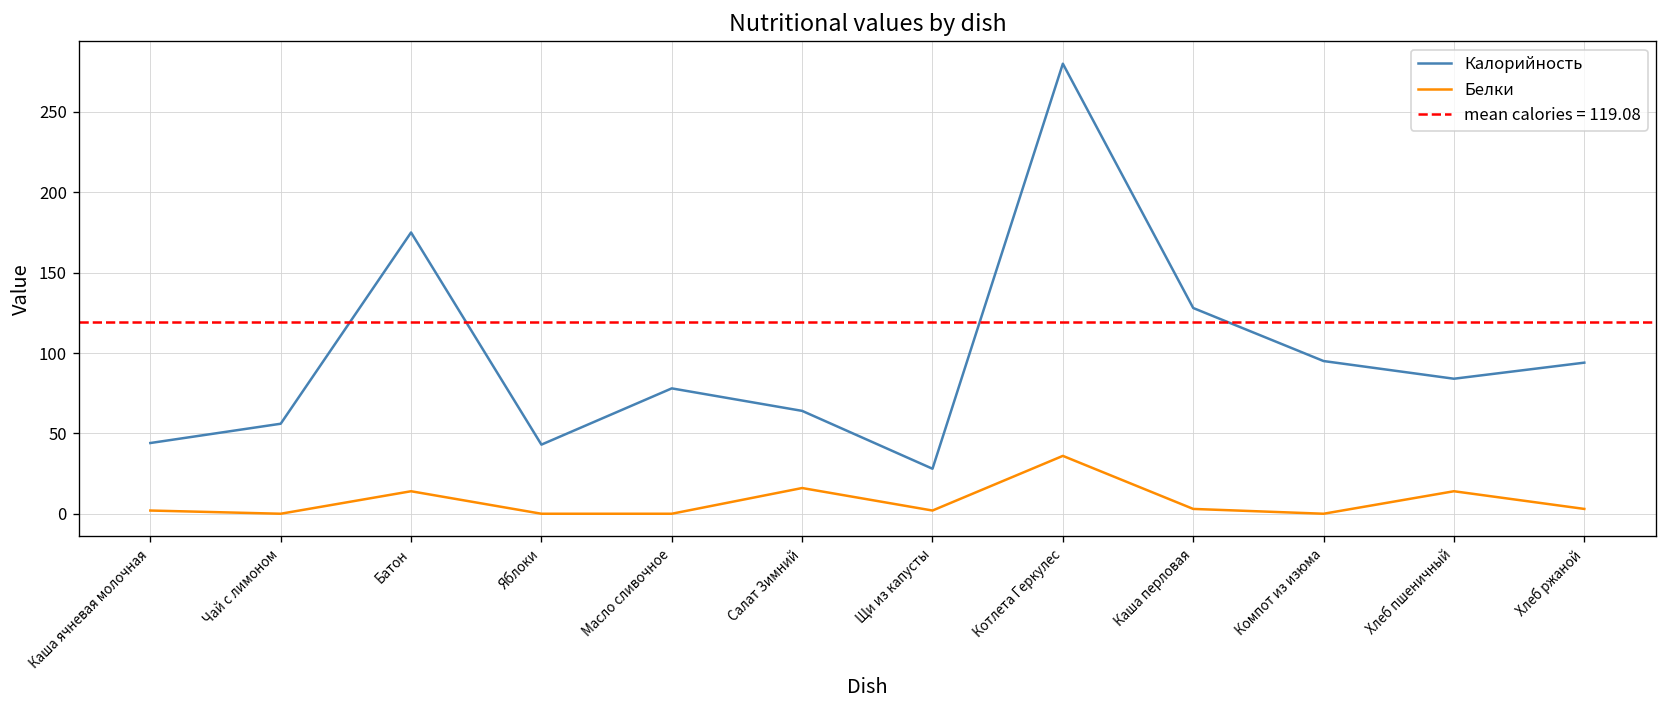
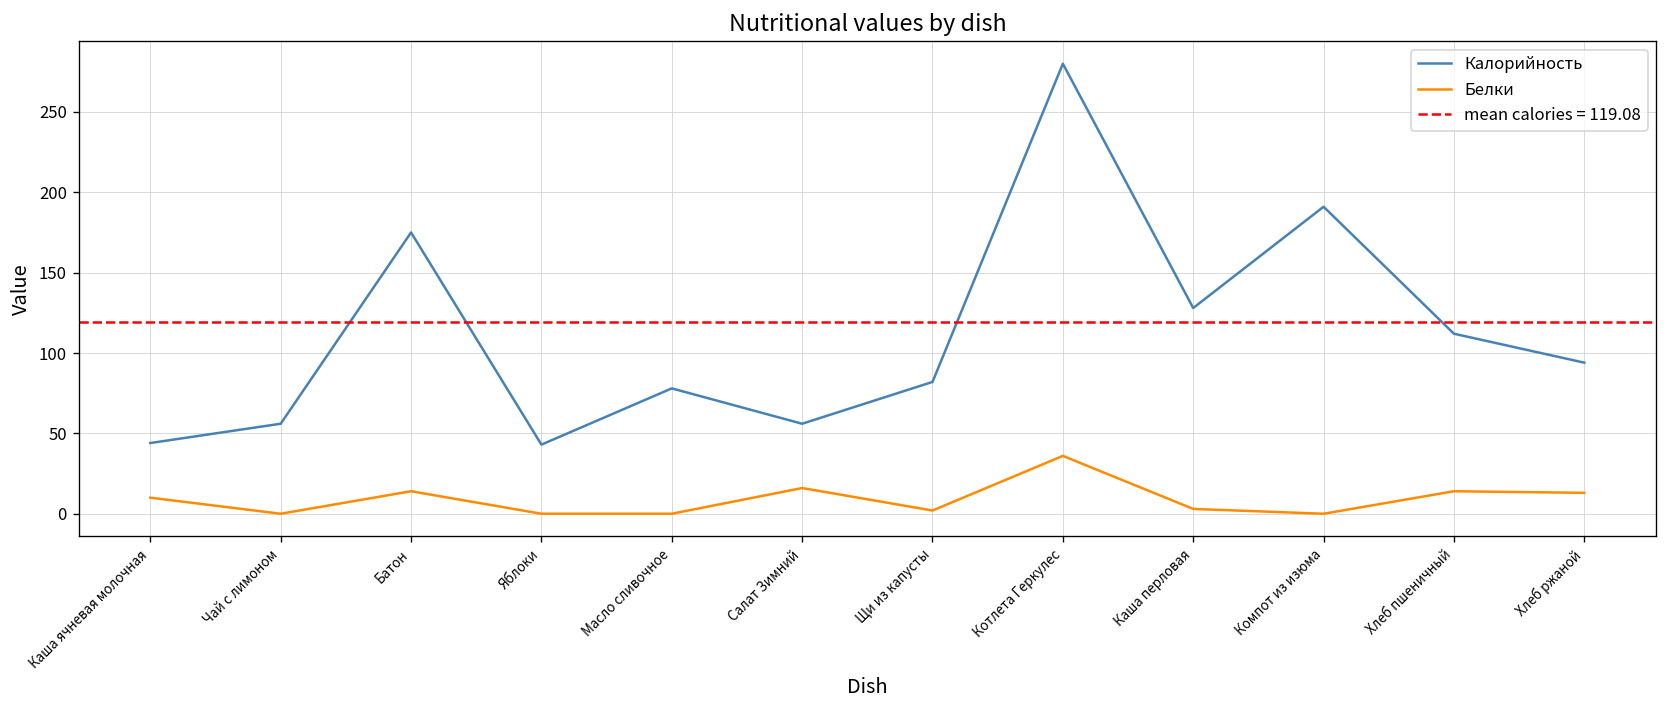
  {
    "Калорийность": {
      "Каша ячневая молочная": 44,
      "Чай с лимоном": 56,
      "Батон": 175,
      "Яблоки": 43,
      "Масло сливочное": 78,
-     "Салат Зимний": 64,
-     "Щи из капусты": 28,
+     "Салат Зимний": 56,
+     "Щи из капусты": 82,
      "Котлета Геркулес": 280,
      "Каша перловая": 128,
-     "Компот из изюма": 95,
-     "Хлеб пшеничный": 84,
+     "Компот из изюма": 191,
+     "Хлеб пшеничный": 112,
      "Хлеб ржаной": 94
    },
    "Белки": {
-     "Каша ячневая молочная": 2,
+     "Каша ячневая молочная": 10,
      "Чай с лимоном": 0,
      "Батон": 14,
      "Яблоки": 0,
      "Масло сливочное": 0,
      "Салат Зимний": 16,
      "Щи из капусты": 2,
      "Котлета Геркулес": 36,
      "Каша перловая": 3,
      "Компот из изюма": 0,
      "Хлеб пшеничный": 14,
-     "Хлеб ржаной": 3
+     "Хлеб ржаной": 13
    }
  }
